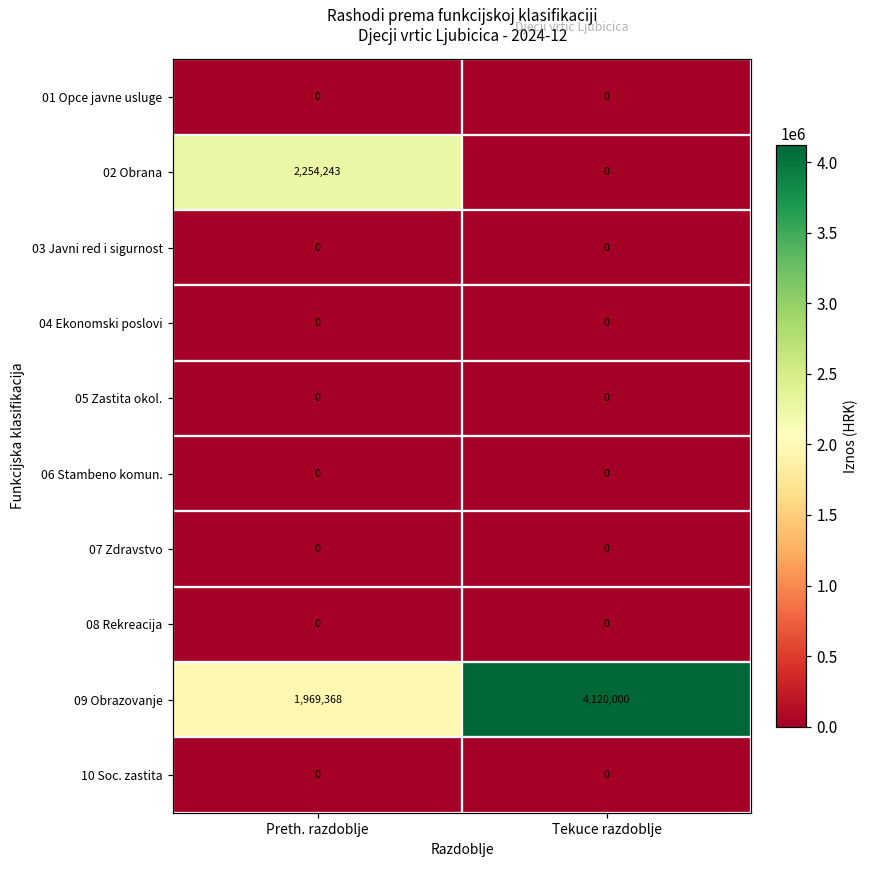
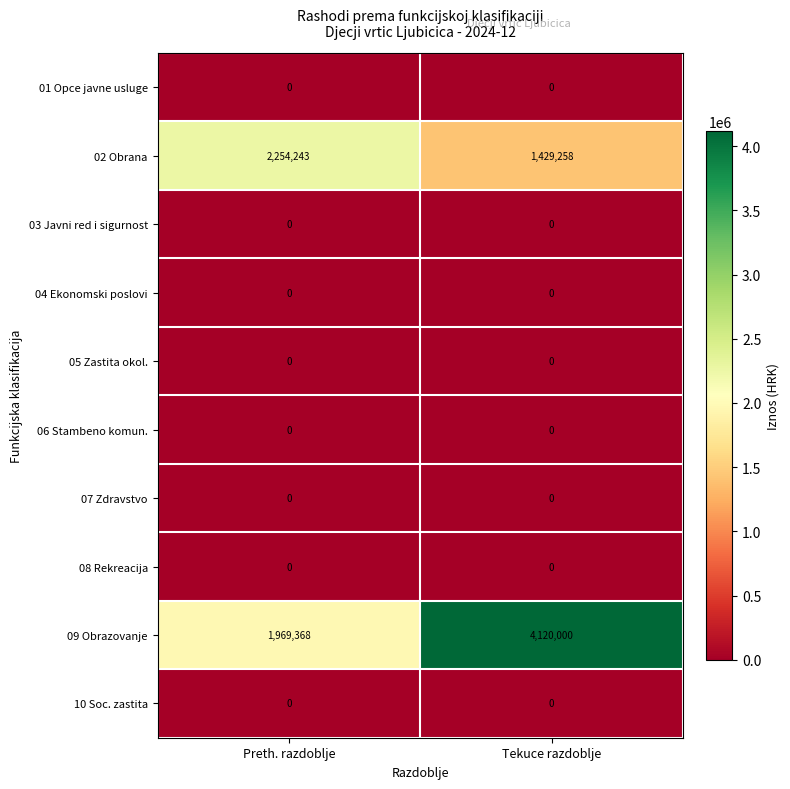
  {
    "01 Opce javne usluge": {
      "Preth. razdoblje": "0",
      "Tekuce razdoblje": "0"
    },
    "02 Obrana": {
      "Preth. razdoblje": "2,254,243",
-     "Tekuce razdoblje": "0"
+     "Tekuce razdoblje": "1,429,258"
    },
    "03 Javni red i sigurnost": {
      "Preth. razdoblje": "0",
      "Tekuce razdoblje": "0"
    },
    "04 Ekonomski poslovi": {
      "Preth. razdoblje": "0",
      "Tekuce razdoblje": "0"
    },
    "05 Zastita okol.": {
      "Preth. razdoblje": "0",
      "Tekuce razdoblje": "0"
    },
    "06 Stambeno komun.": {
      "Preth. razdoblje": "0",
      "Tekuce razdoblje": "0"
    },
    "07 Zdravstvo": {
      "Preth. razdoblje": "0",
      "Tekuce razdoblje": "0"
    },
    "08 Rekreacija": {
      "Preth. razdoblje": "0",
      "Tekuce razdoblje": "0"
    },
    "09 Obrazovanje": {
      "Preth. razdoblje": "1,969,368",
      "Tekuce razdoblje": "4,120,000"
    },
    "10 Soc. zastita": {
      "Preth. razdoblje": "0",
      "Tekuce razdoblje": "0"
    }
  }
